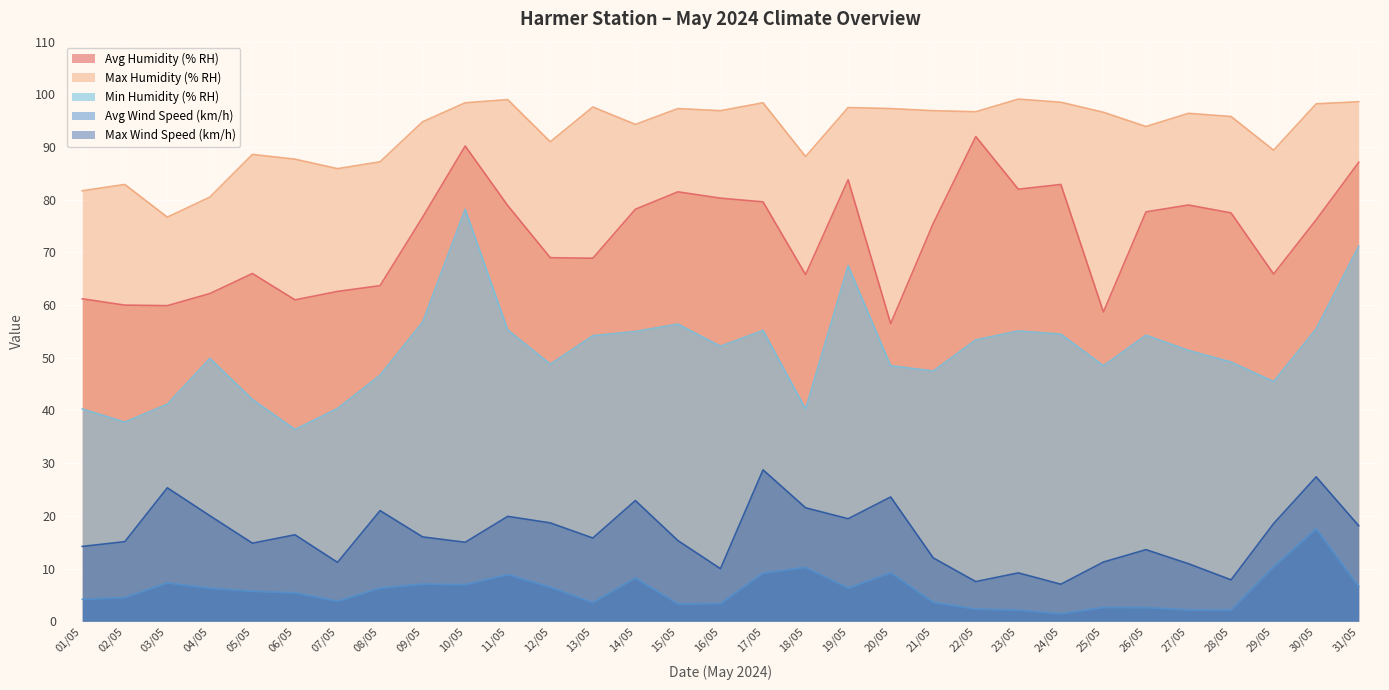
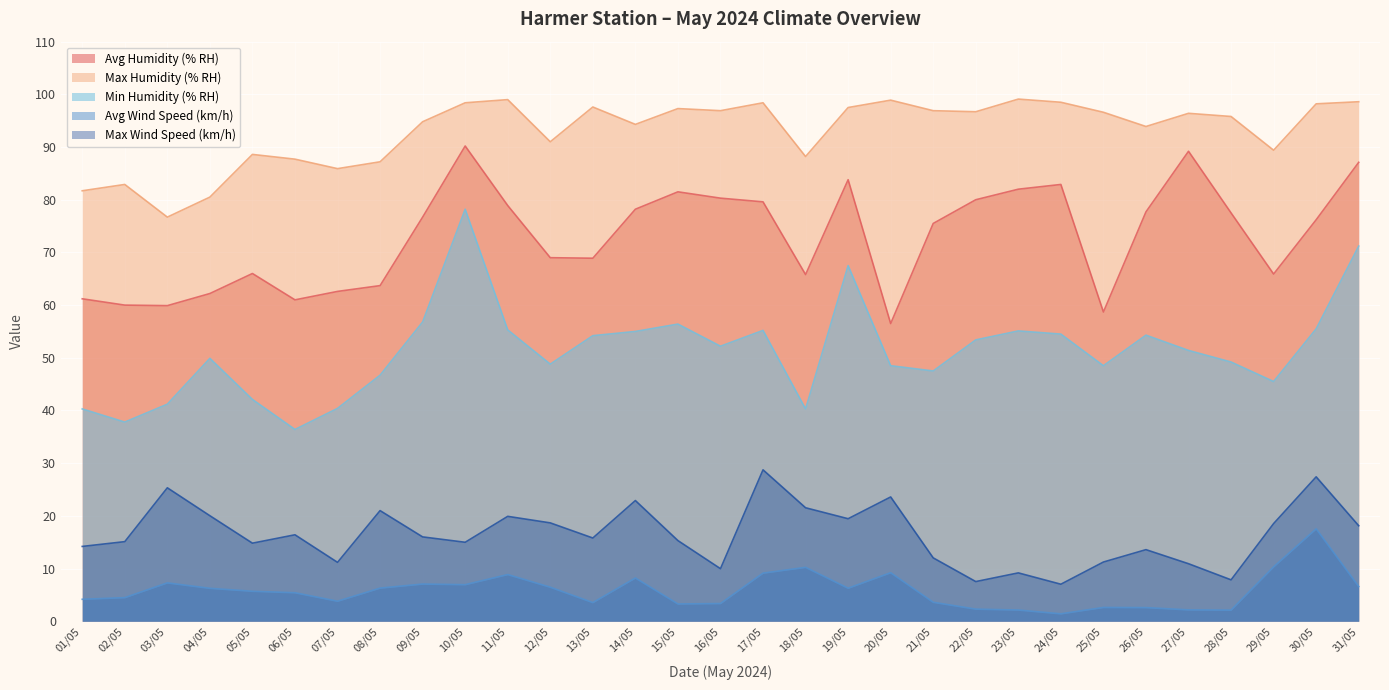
  {
    "Avg Humidity (% RH)": {
      "01/05": 61,
      "02/05": 60,
      "03/05": 60,
      "04/05": 62,
      "05/05": 66,
      "06/05": 61,
      "07/05": 63,
      "08/05": 64,
      "09/05": 77,
      "10/05": 90,
      "11/05": 79,
      "12/05": 69,
      "13/05": 69,
      "14/05": 78,
      "15/05": 82,
      "16/05": 80,
      "17/05": 80,
      "18/05": 66,
      "19/05": 84,
      "20/05": 57,
      "21/05": 76,
-     "22/05": 92,
+     "22/05": 80,
      "23/05": 82,
      "24/05": 83,
      "25/05": 59,
      "26/05": 78,
-     "27/05": 79,
+     "27/05": 89,
      "28/05": 78,
      "29/05": 66,
      "30/05": 76,
      "31/05": 87
    },
    "Max Humidity (% RH)": {
      "01/05": 82,
      "02/05": 83,
      "03/05": 77,
      "04/05": 81,
      "05/05": 89,
      "06/05": 88,
      "07/05": 86,
      "08/05": 87,
      "09/05": 95,
      "10/05": 98,
      "11/05": 99,
      "12/05": 91,
      "13/05": 98,
      "14/05": 94,
      "15/05": 97,
      "16/05": 97,
      "17/05": 98,
      "18/05": 88,
      "19/05": 98,
-     "20/05": 97,
+     "20/05": 99,
      "21/05": 97,
      "22/05": 97,
      "23/05": 99,
      "24/05": 99,
      "25/05": 97,
      "26/05": 94,
      "27/05": 96,
      "28/05": 96,
      "29/05": 89,
      "30/05": 98,
      "31/05": 99
    }
  }
